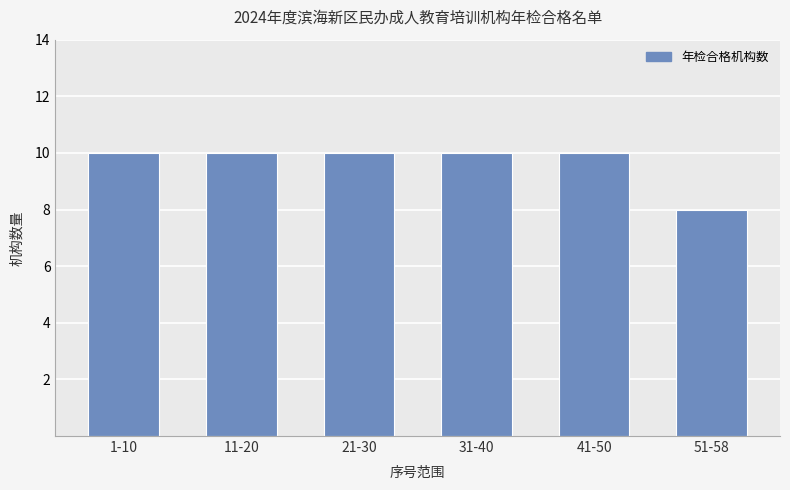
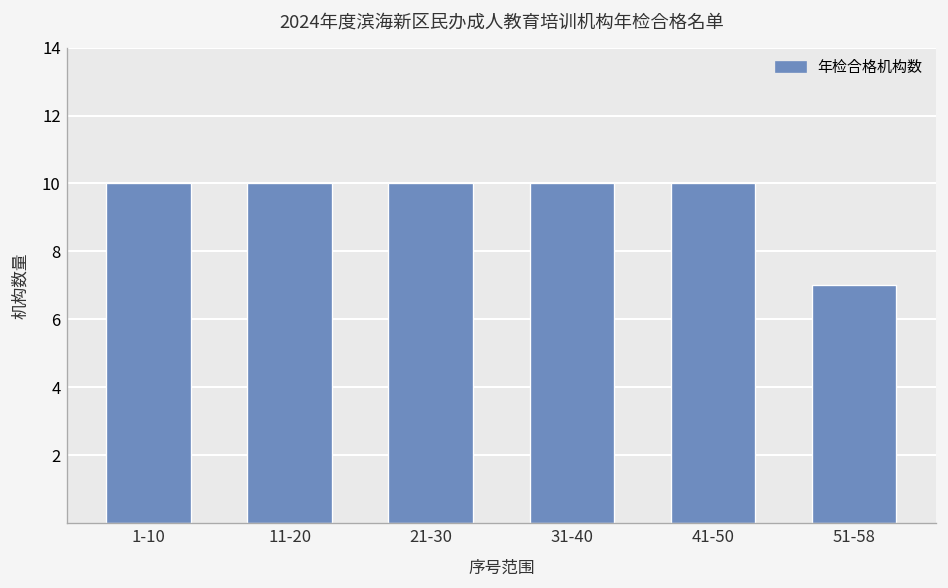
  {
    "1-10": 10,
    "11-20": 10,
    "21-30": 10,
    "31-40": 10,
    "41-50": 10,
-   "51-58": 8
+   "51-58": 7
  }
